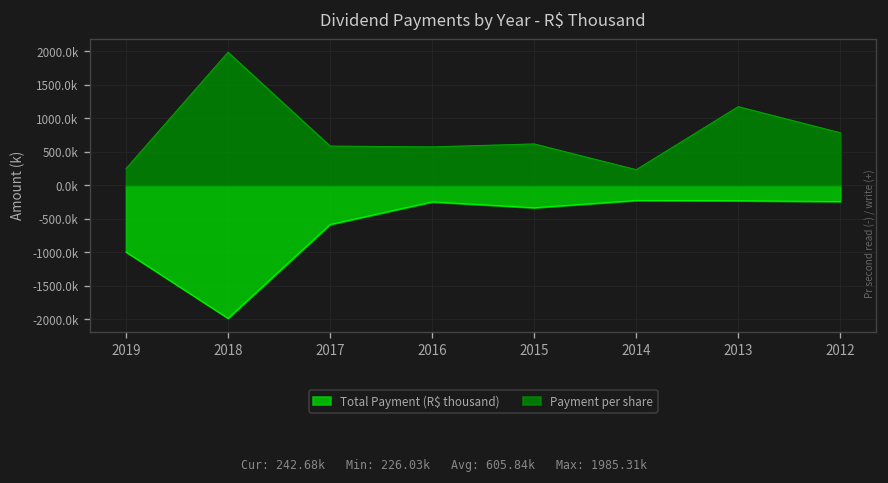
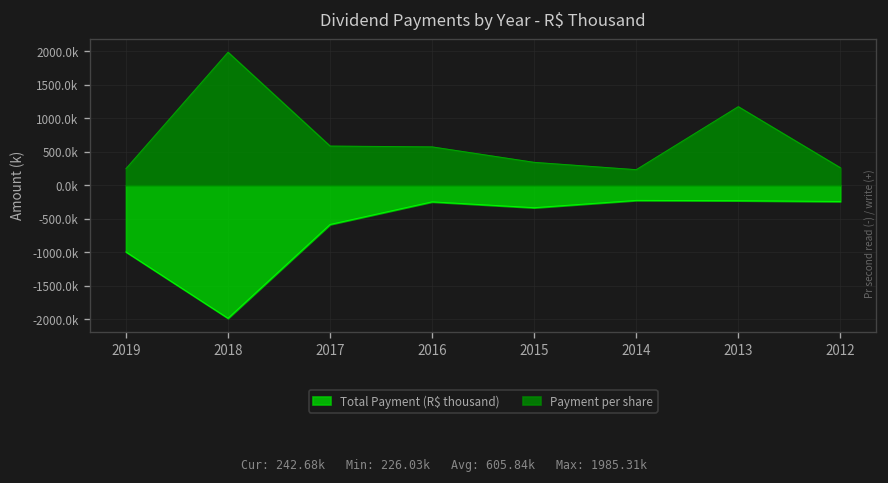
  {
    "Payment per share": {
      "2019": 200000,
      "2018": 2000000,
      "2017": 600000,
      "2016": 600000,
-     "2015": 600000,
+     "2015": 300000,
      "2014": 200000,
      "2013": 1200000,
-     "2012": 800000
+     "2012": 300000
    }
  }
